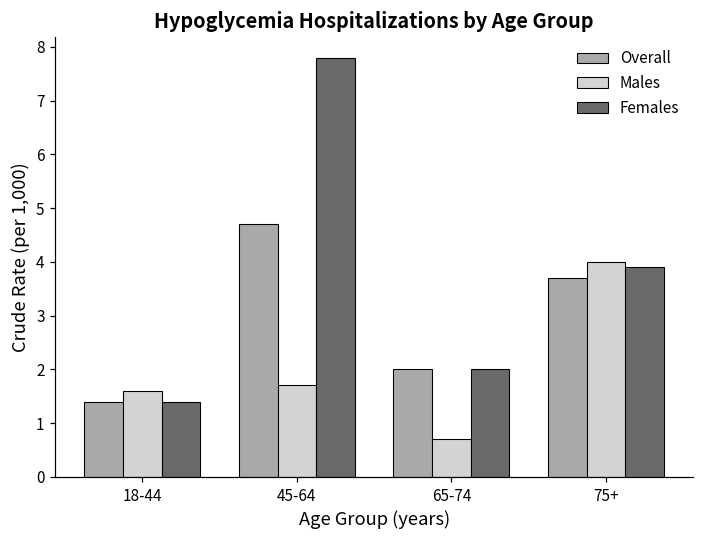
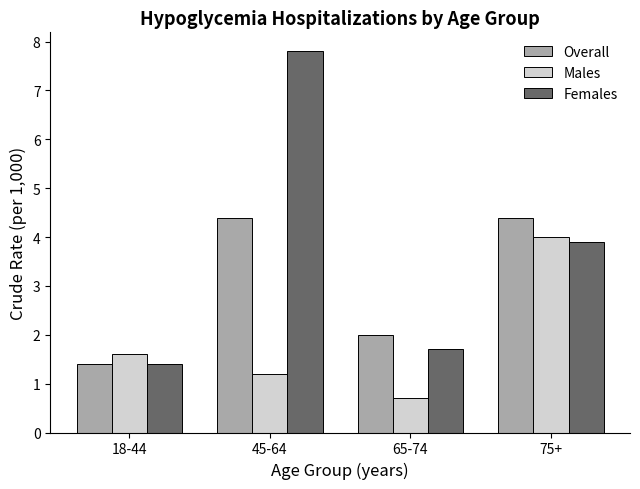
  {
    "Overall": {
      "18-44": 1.4,
-     "45-64": 4.7,
+     "45-64": 4.4,
      "65-74": 2.0,
-     "75+": 3.7
+     "75+": 4.4
    },
    "Males": {
      "18-44": 1.6,
-     "45-64": 1.7,
+     "45-64": 1.2,
      "65-74": 0.7,
      "75+": 4.0
    },
    "Females": {
      "18-44": 1.4,
      "45-64": 7.8,
-     "65-74": 2.0,
+     "65-74": 1.7,
      "75+": 3.9
    }
  }
